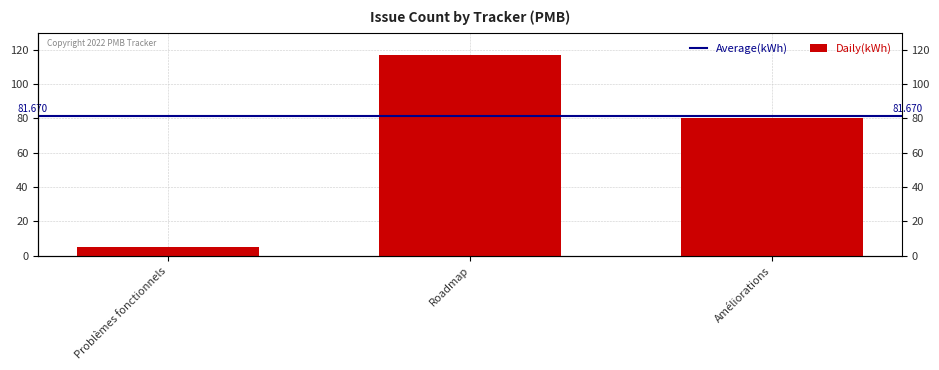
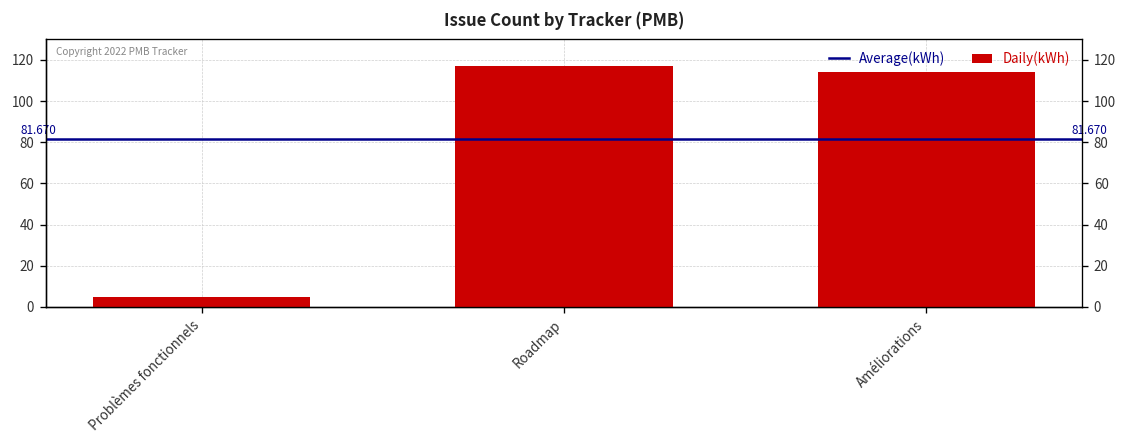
  {
    "Problèmes fonctionnels": 5,
    "Roadmap": 117,
-   "Améliorations": 80
+   "Améliorations": 114
  }
